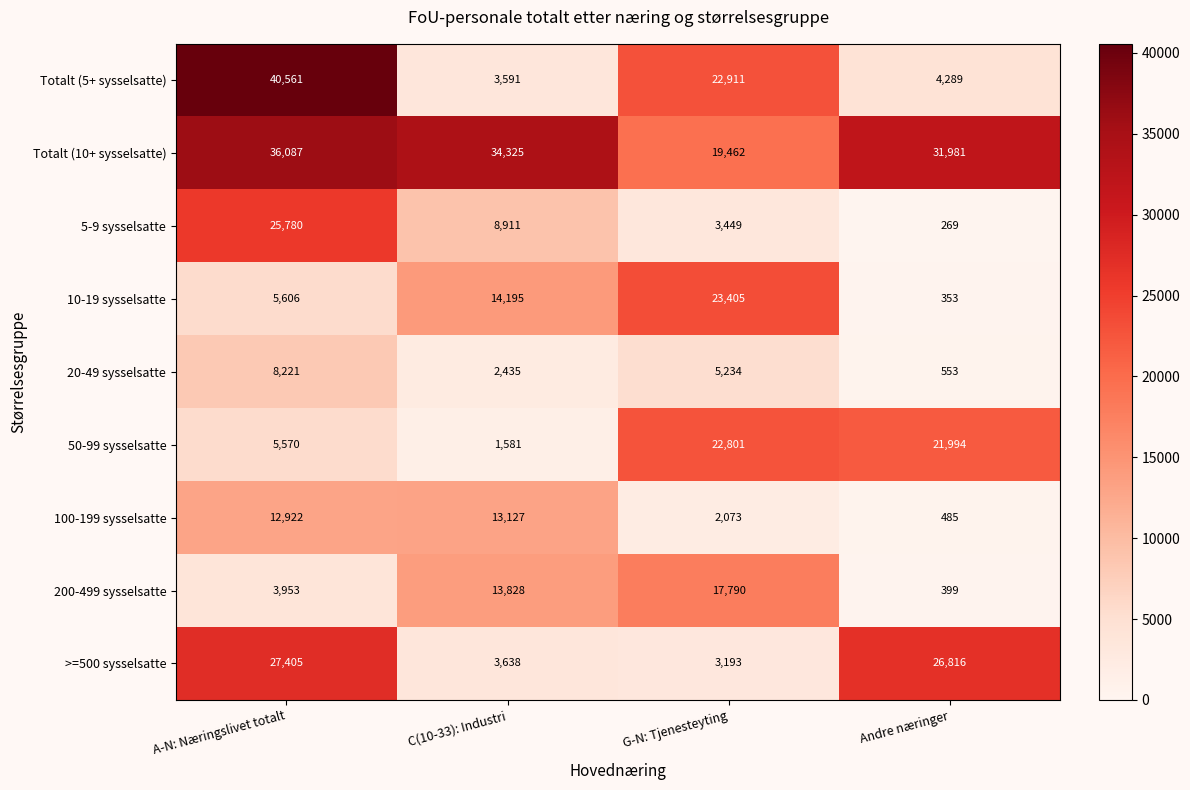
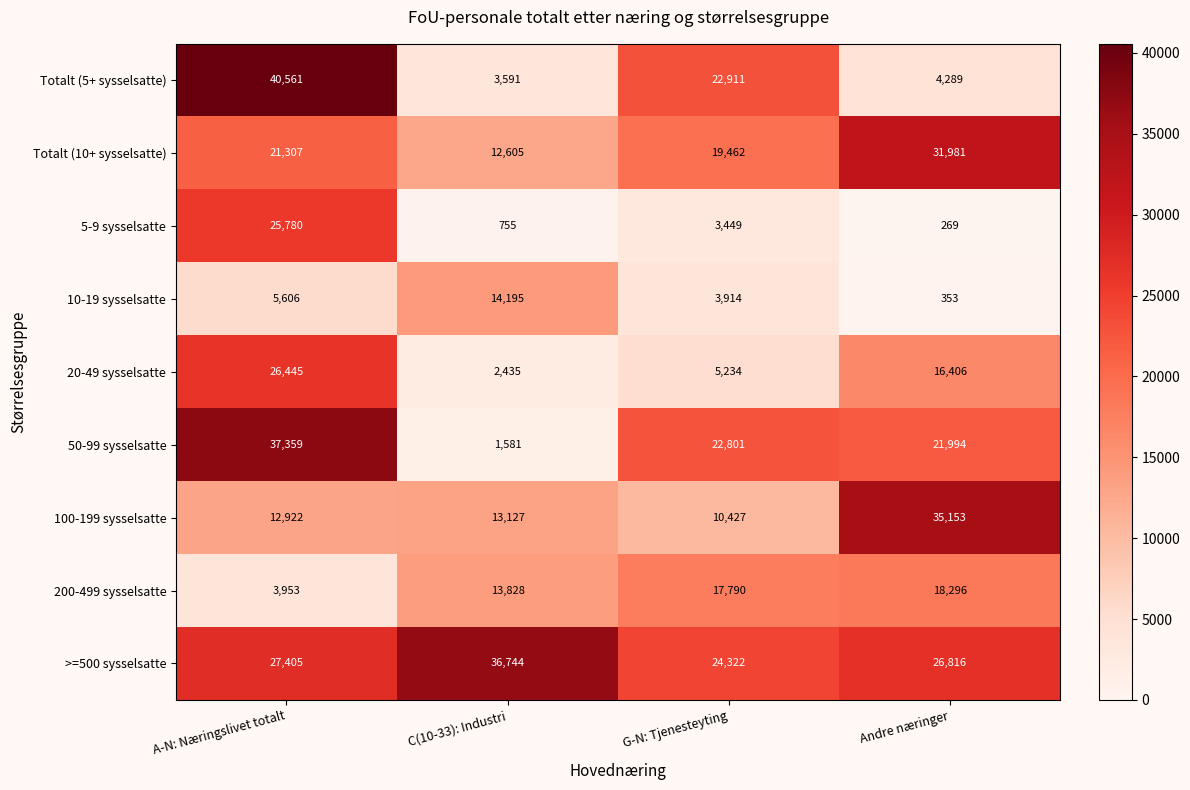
  {
    "Totalt (5+ sysselsatte)": {
      "A-N: Næringslivet totalt": "40,561",
      "C(10-33): Industri": "3,591",
      "G-N: Tjenesteyting": "22,911",
      "Andre næringer": "4,289"
    },
    "Totalt (10+ sysselsatte)": {
-     "A-N: Næringslivet totalt": "36,087",
-     "C(10-33): Industri": "34,325",
+     "A-N: Næringslivet totalt": "21,307",
+     "C(10-33): Industri": "12,605",
      "G-N: Tjenesteyting": "19,462",
      "Andre næringer": "31,981"
    },
    "5-9 sysselsatte": {
      "A-N: Næringslivet totalt": "25,780",
-     "C(10-33): Industri": "8,911",
+     "C(10-33): Industri": "755",
      "G-N: Tjenesteyting": "3,449",
      "Andre næringer": "269"
    },
    "10-19 sysselsatte": {
      "A-N: Næringslivet totalt": "5,606",
      "C(10-33): Industri": "14,195",
-     "G-N: Tjenesteyting": "23,405",
+     "G-N: Tjenesteyting": "3,914",
      "Andre næringer": "353"
    },
    "20-49 sysselsatte": {
-     "A-N: Næringslivet totalt": "8,221",
+     "A-N: Næringslivet totalt": "26,445",
      "C(10-33): Industri": "2,435",
      "G-N: Tjenesteyting": "5,234",
-     "Andre næringer": "553"
+     "Andre næringer": "16,406"
    },
    "50-99 sysselsatte": {
-     "A-N: Næringslivet totalt": "5,570",
+     "A-N: Næringslivet totalt": "37,359",
      "C(10-33): Industri": "1,581",
      "G-N: Tjenesteyting": "22,801",
      "Andre næringer": "21,994"
    },
    "100-199 sysselsatte": {
      "A-N: Næringslivet totalt": "12,922",
      "C(10-33): Industri": "13,127",
-     "G-N: Tjenesteyting": "2,073",
-     "Andre næringer": "485"
+     "G-N: Tjenesteyting": "10,427",
+     "Andre næringer": "35,153"
    },
    "200-499 sysselsatte": {
      "A-N: Næringslivet totalt": "3,953",
      "C(10-33): Industri": "13,828",
      "G-N: Tjenesteyting": "17,790",
-     "Andre næringer": "399"
+     "Andre næringer": "18,296"
    },
    ">=500 sysselsatte": {
      "A-N: Næringslivet totalt": "27,405",
-     "C(10-33): Industri": "3,638",
-     "G-N: Tjenesteyting": "3,193",
+     "C(10-33): Industri": "36,744",
+     "G-N: Tjenesteyting": "24,322",
      "Andre næringer": "26,816"
    }
  }
